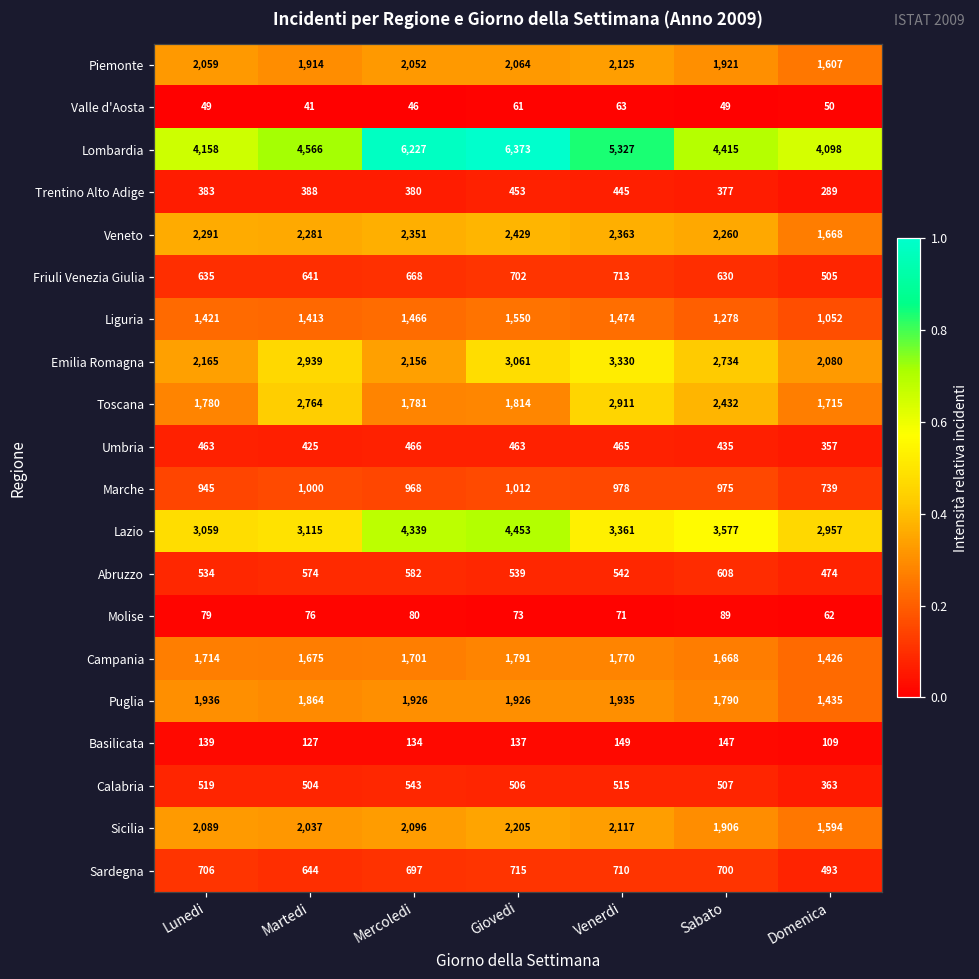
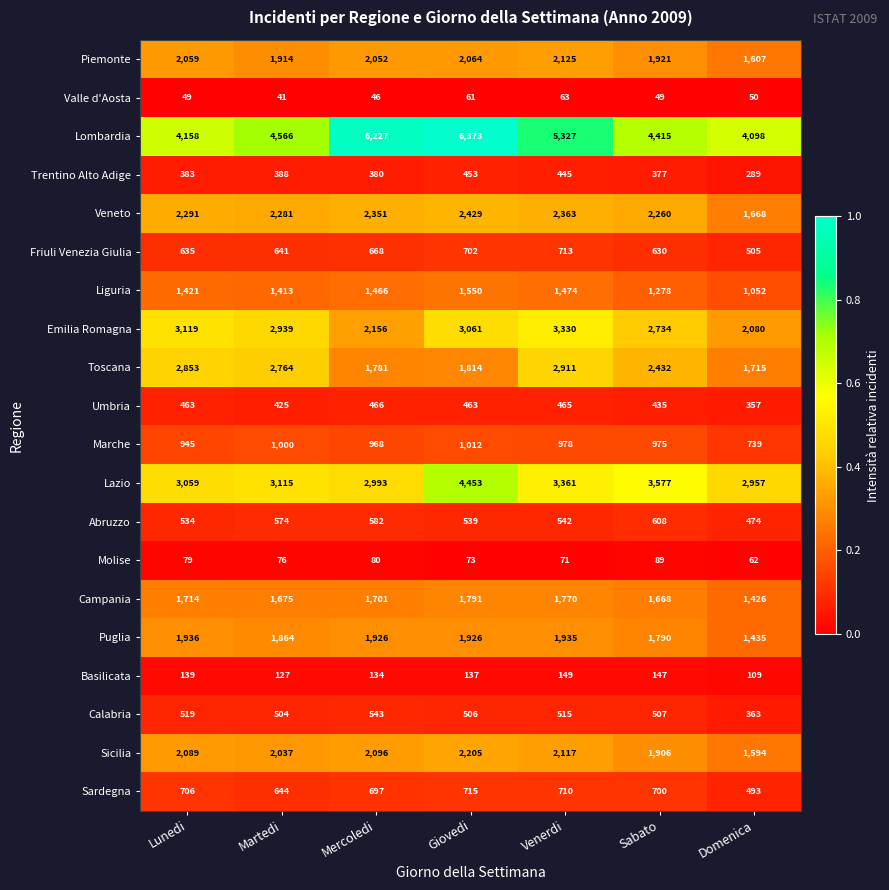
  {
    "Piemonte": {
      "Lunedi": "2,059",
      "Martedi": "1,914",
      "Mercoledi": "2,052",
      "Giovedi": "2,064",
      "Venerdi": "2,125",
      "Sabato": "1,921",
      "Domenica": "1,607"
    },
    "Valle d'Aosta": {
      "Lunedi": "49",
      "Martedi": "41",
      "Mercoledi": "46",
      "Giovedi": "61",
      "Venerdi": "63",
      "Sabato": "49",
      "Domenica": "50"
    },
    "Lombardia": {
      "Lunedi": "4,158",
      "Martedi": "4,566",
      "Mercoledi": "6,227",
      "Giovedi": "6,373",
      "Venerdi": "5,327",
      "Sabato": "4,415",
      "Domenica": "4,098"
    },
    "Trentino Alto Adige": {
      "Lunedi": "383",
      "Martedi": "388",
      "Mercoledi": "380",
      "Giovedi": "453",
      "Venerdi": "445",
      "Sabato": "377",
      "Domenica": "289"
    },
    "Veneto": {
      "Lunedi": "2,291",
      "Martedi": "2,281",
      "Mercoledi": "2,351",
      "Giovedi": "2,429",
      "Venerdi": "2,363",
      "Sabato": "2,260",
      "Domenica": "1,668"
    },
    "Friuli Venezia Giulia": {
      "Lunedi": "635",
      "Martedi": "641",
      "Mercoledi": "668",
      "Giovedi": "702",
      "Venerdi": "713",
      "Sabato": "630",
      "Domenica": "505"
    },
    "Liguria": {
      "Lunedi": "1,421",
      "Martedi": "1,413",
      "Mercoledi": "1,466",
      "Giovedi": "1,550",
      "Venerdi": "1,474",
      "Sabato": "1,278",
      "Domenica": "1,052"
    },
    "Emilia Romagna": {
-     "Lunedi": "2,165",
+     "Lunedi": "3,119",
      "Martedi": "2,939",
      "Mercoledi": "2,156",
      "Giovedi": "3,061",
      "Venerdi": "3,330",
      "Sabato": "2,734",
      "Domenica": "2,080"
    },
    "Toscana": {
-     "Lunedi": "1,780",
+     "Lunedi": "2,853",
      "Martedi": "2,764",
      "Mercoledi": "1,781",
      "Giovedi": "1,814",
      "Venerdi": "2,911",
      "Sabato": "2,432",
      "Domenica": "1,715"
    },
    "Umbria": {
      "Lunedi": "463",
      "Martedi": "425",
      "Mercoledi": "466",
      "Giovedi": "463",
      "Venerdi": "465",
      "Sabato": "435",
      "Domenica": "357"
    },
    "Marche": {
      "Lunedi": "945",
      "Martedi": "1,000",
      "Mercoledi": "968",
      "Giovedi": "1,012",
      "Venerdi": "978",
      "Sabato": "975",
      "Domenica": "739"
    },
    "Lazio": {
      "Lunedi": "3,059",
      "Martedi": "3,115",
-     "Mercoledi": "4,339",
+     "Mercoledi": "2,993",
      "Giovedi": "4,453",
      "Venerdi": "3,361",
      "Sabato": "3,577",
      "Domenica": "2,957"
    },
    "Abruzzo": {
      "Lunedi": "534",
      "Martedi": "574",
      "Mercoledi": "582",
      "Giovedi": "539",
      "Venerdi": "542",
      "Sabato": "608",
      "Domenica": "474"
    },
    "Molise": {
      "Lunedi": "79",
      "Martedi": "76",
      "Mercoledi": "80",
      "Giovedi": "73",
      "Venerdi": "71",
      "Sabato": "89",
      "Domenica": "62"
    },
    "Campania": {
      "Lunedi": "1,714",
      "Martedi": "1,675",
      "Mercoledi": "1,701",
      "Giovedi": "1,791",
      "Venerdi": "1,770",
      "Sabato": "1,668",
      "Domenica": "1,426"
    },
    "Puglia": {
      "Lunedi": "1,936",
      "Martedi": "1,864",
      "Mercoledi": "1,926",
      "Giovedi": "1,926",
      "Venerdi": "1,935",
      "Sabato": "1,790",
      "Domenica": "1,435"
    },
    "Basilicata": {
      "Lunedi": "139",
      "Martedi": "127",
      "Mercoledi": "134",
      "Giovedi": "137",
      "Venerdi": "149",
      "Sabato": "147",
      "Domenica": "109"
    },
    "Calabria": {
      "Lunedi": "519",
      "Martedi": "504",
      "Mercoledi": "543",
      "Giovedi": "506",
      "Venerdi": "515",
      "Sabato": "507",
      "Domenica": "363"
    },
    "Sicilia": {
      "Lunedi": "2,089",
      "Martedi": "2,037",
      "Mercoledi": "2,096",
      "Giovedi": "2,205",
      "Venerdi": "2,117",
      "Sabato": "1,906",
      "Domenica": "1,594"
    },
    "Sardegna": {
      "Lunedi": "706",
      "Martedi": "644",
      "Mercoledi": "697",
      "Giovedi": "715",
      "Venerdi": "710",
      "Sabato": "700",
      "Domenica": "493"
    }
  }
